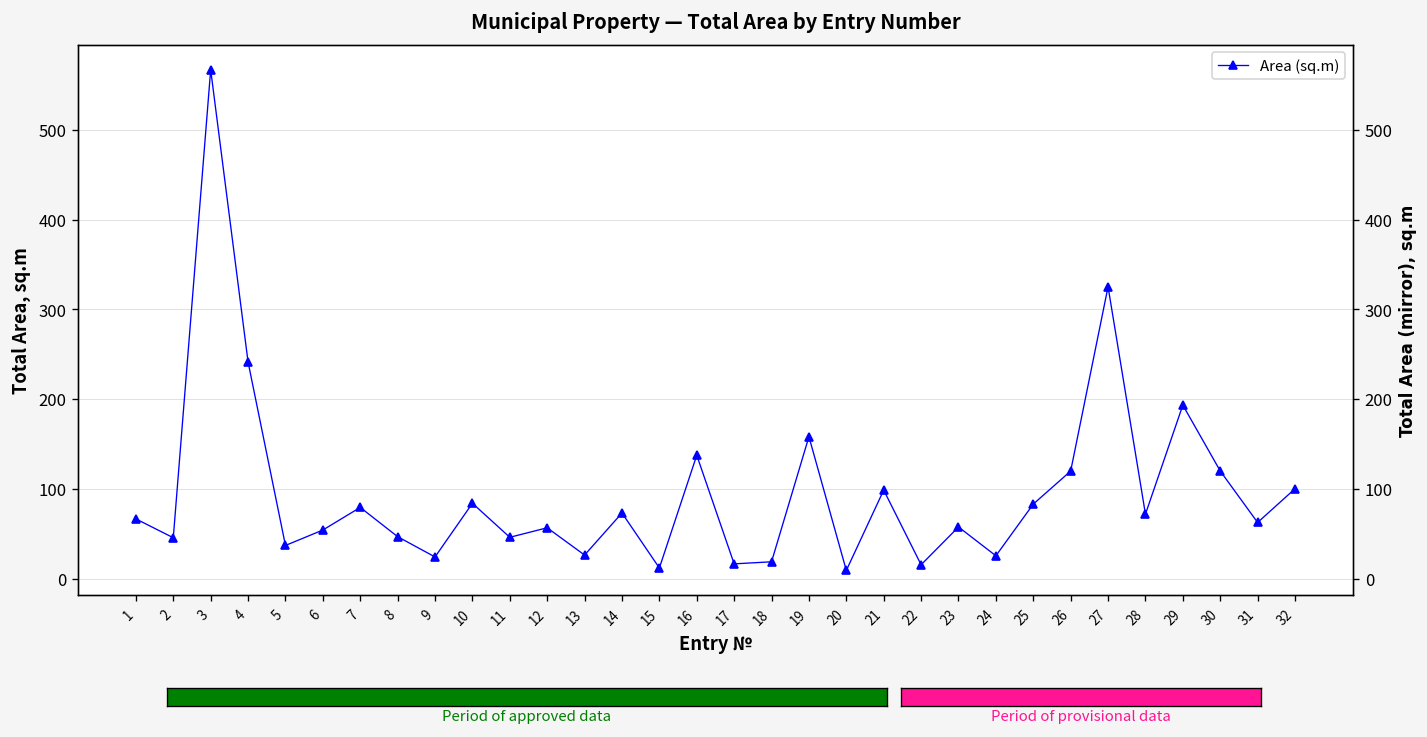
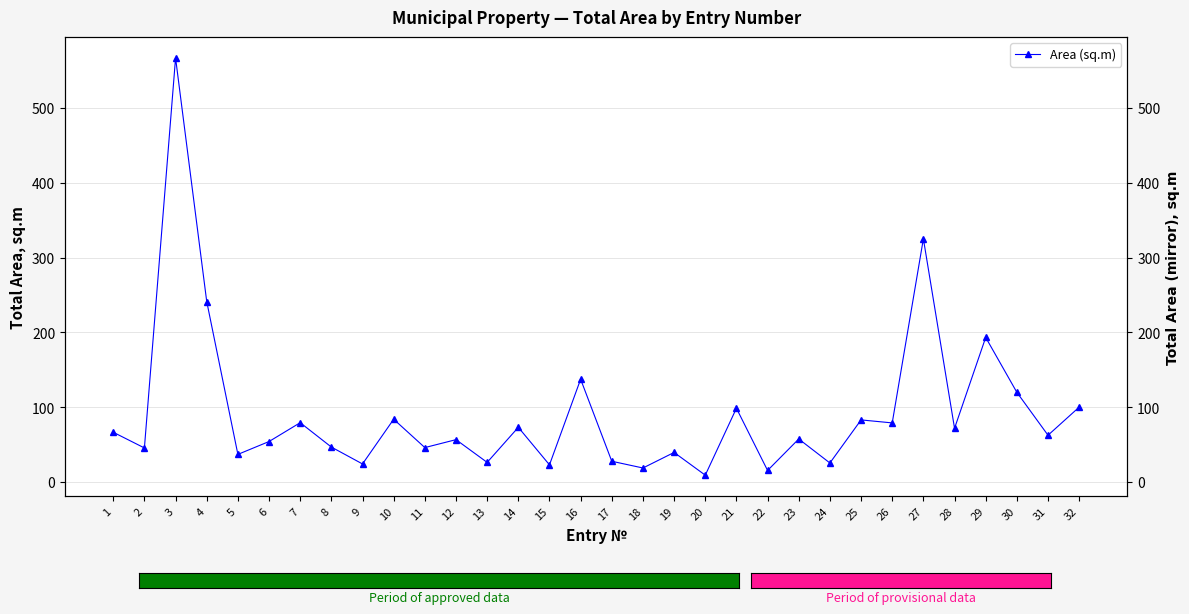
  {
    "1": 70,
    "2": 50,
    "3": 570,
    "4": 240,
    "5": 40,
    "6": 50,
    "7": 80,
    "8": 50,
    "9": 20,
    "10": 80,
    "11": 50,
    "12": 60,
    "13": 30,
    "14": 70,
-   "15": 10,
+   "15": 20,
    "16": 140,
-   "17": 20,
+   "17": 30,
    "18": 20,
-   "19": 160,
+   "19": 40,
    "20": 10,
    "21": 100,
    "22": 20,
    "23": 60,
    "24": 30,
    "25": 80,
-   "26": 120,
+   "26": 80,
    "27": 330,
    "28": 70,
    "29": 190,
    "30": 120,
    "31": 60,
    "32": 100
  }
